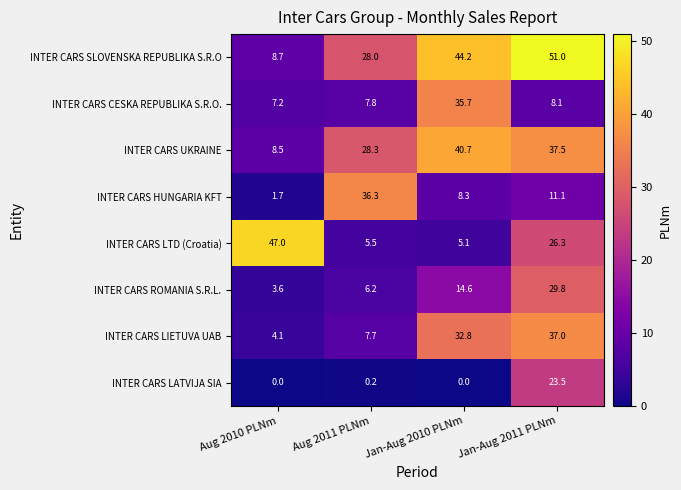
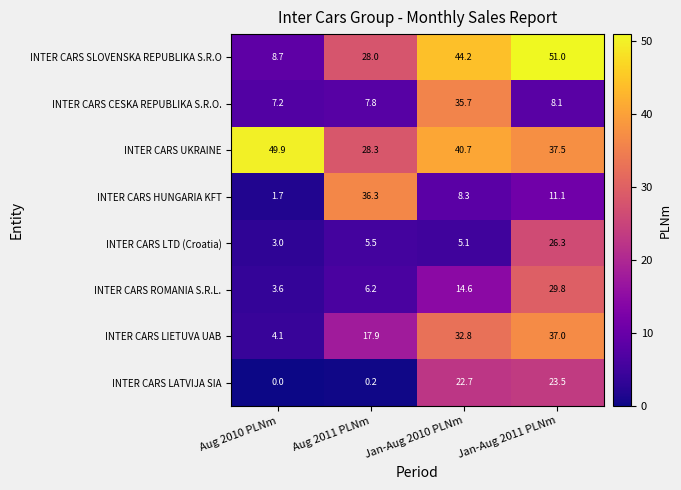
  {
    "INTER CARS SLOVENSKA REPUBLIKA S.R.O": {
      "Aug 2010 PLNm": 8.7,
      "Aug 2011 PLNm": 28.0,
      "Jan-Aug 2010 PLNm": 44.2,
      "Jan-Aug 2011 PLNm": 51.0
    },
    "INTER CARS CESKA REPUBLIKA S.R.O.": {
      "Aug 2010 PLNm": 7.2,
      "Aug 2011 PLNm": 7.8,
      "Jan-Aug 2010 PLNm": 35.7,
      "Jan-Aug 2011 PLNm": 8.1
    },
    "INTER CARS UKRAINE": {
-     "Aug 2010 PLNm": 8.5,
+     "Aug 2010 PLNm": 49.9,
      "Aug 2011 PLNm": 28.3,
      "Jan-Aug 2010 PLNm": 40.7,
      "Jan-Aug 2011 PLNm": 37.5
    },
    "INTER CARS HUNGARIA KFT": {
      "Aug 2010 PLNm": 1.7,
      "Aug 2011 PLNm": 36.3,
      "Jan-Aug 2010 PLNm": 8.3,
      "Jan-Aug 2011 PLNm": 11.1
    },
    "INTER CARS LTD (Croatia)": {
-     "Aug 2010 PLNm": 47.0,
+     "Aug 2010 PLNm": 3.0,
      "Aug 2011 PLNm": 5.5,
      "Jan-Aug 2010 PLNm": 5.1,
      "Jan-Aug 2011 PLNm": 26.3
    },
    "INTER CARS ROMANIA S.R.L.": {
      "Aug 2010 PLNm": 3.6,
      "Aug 2011 PLNm": 6.2,
      "Jan-Aug 2010 PLNm": 14.6,
      "Jan-Aug 2011 PLNm": 29.8
    },
    "INTER CARS LIETUVA UAB": {
      "Aug 2010 PLNm": 4.1,
-     "Aug 2011 PLNm": 7.7,
+     "Aug 2011 PLNm": 17.9,
      "Jan-Aug 2010 PLNm": 32.8,
      "Jan-Aug 2011 PLNm": 37.0
    },
    "INTER CARS LATVIJA SIA": {
      "Aug 2010 PLNm": 0.0,
      "Aug 2011 PLNm": 0.2,
-     "Jan-Aug 2010 PLNm": 0.0,
+     "Jan-Aug 2010 PLNm": 22.7,
      "Jan-Aug 2011 PLNm": 23.5
    }
  }
